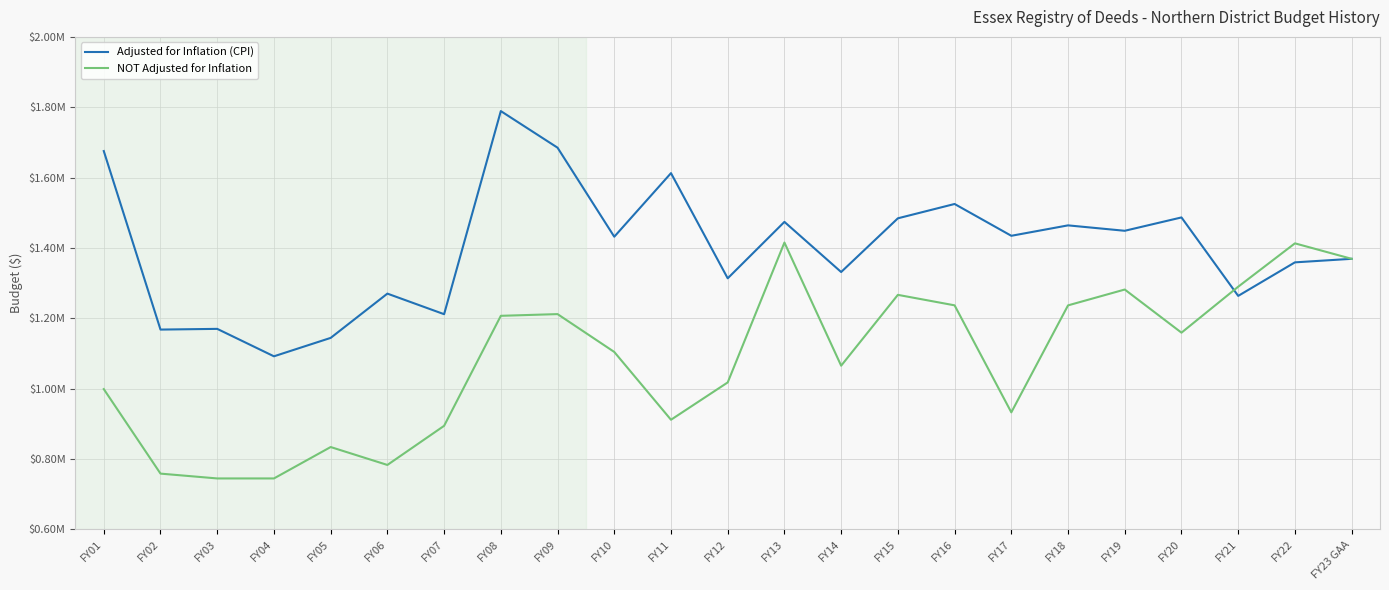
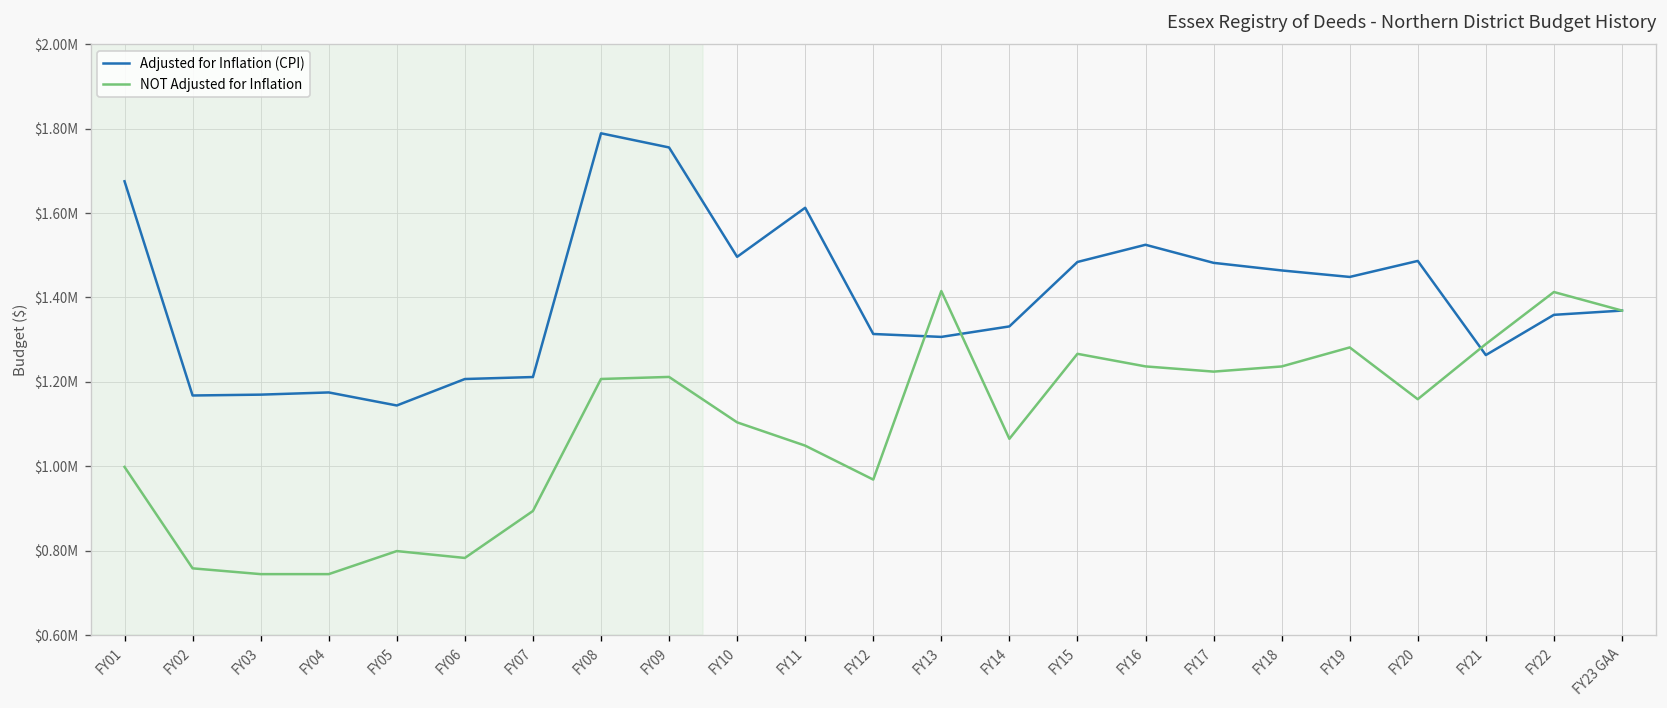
  {
    "Adjusted for Inflation (CPI)": {
      "FY01": "$1680000",
      "FY02": "$1170000",
      "FY03": "$1170000",
-     "FY04": "$1090000",
+     "FY04": "$1170000",
      "FY05": "$1140000",
-     "FY06": "$1270000",
+     "FY06": "$1210000",
      "FY07": "$1210000",
      "FY08": "$1790000",
-     "FY09": "$1680000",
-     "FY10": "$1430000",
+     "FY09": "$1760000",
+     "FY10": "$1500000",
      "FY11": "$1610000",
      "FY12": "$1310000",
-     "FY13": "$1470000",
+     "FY13": "$1310000",
      "FY14": "$1330000",
      "FY15": "$1480000",
      "FY16": "$1520000",
-     "FY17": "$1430000",
+     "FY17": "$1480000",
      "FY18": "$1460000",
      "FY19": "$1450000",
      "FY20": "$1490000",
      "FY21": "$1260000",
      "FY22": "$1360000"
    },
    "NOT Adjusted for Inflation": {
      "FY01": "$1000000",
      "FY02": "$760000",
      "FY03": "$740000",
      "FY04": "$740000",
-     "FY05": "$830000",
+     "FY05": "$800000",
      "FY06": "$780000",
      "FY07": "$890000",
      "FY08": "$1210000",
      "FY09": "$1210000",
      "FY10": "$1100000",
-     "FY11": "$910000",
-     "FY12": "$1020000",
+     "FY11": "$1050000",
+     "FY12": "$970000",
      "FY13": "$1420000",
      "FY14": "$1060000",
      "FY15": "$1270000",
      "FY16": "$1240000",
-     "FY17": "$930000",
+     "FY17": "$1220000",
      "FY18": "$1240000",
      "FY19": "$1280000",
      "FY20": "$1160000",
      "FY21": "$1290000",
      "FY22": "$1410000"
    }
  }
